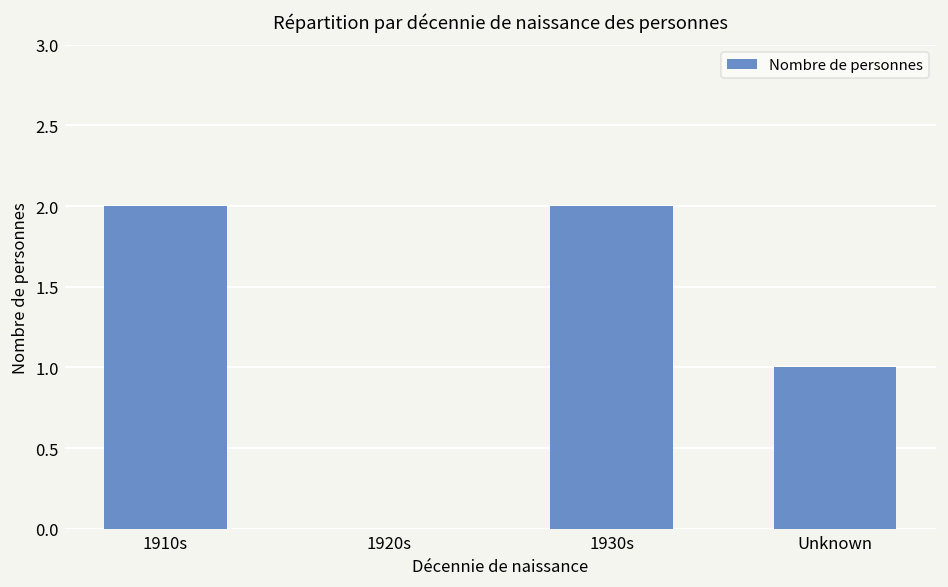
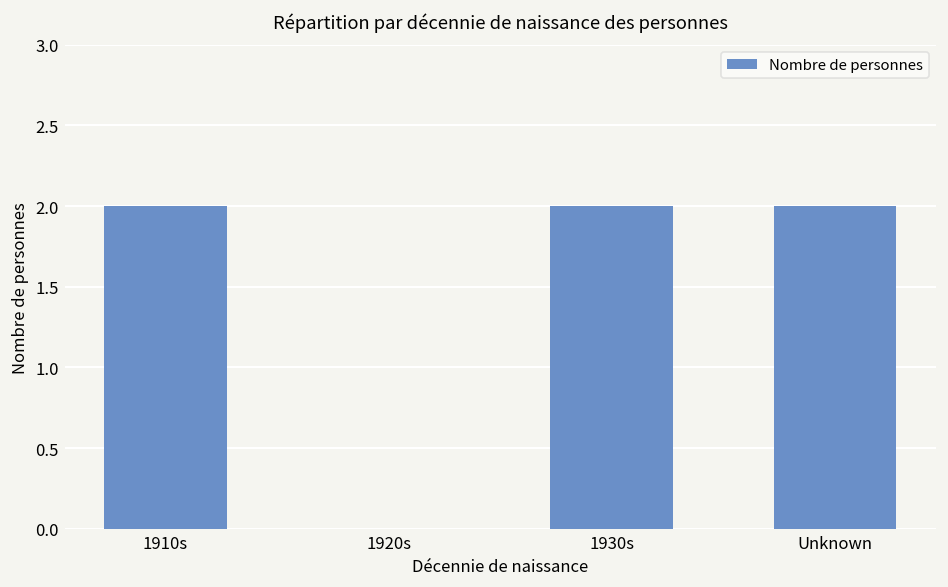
  {
    "1910s": 2,
    "1920s": 0,
    "1930s": 2,
-   "Unknown": 1
+   "Unknown": 2
  }
